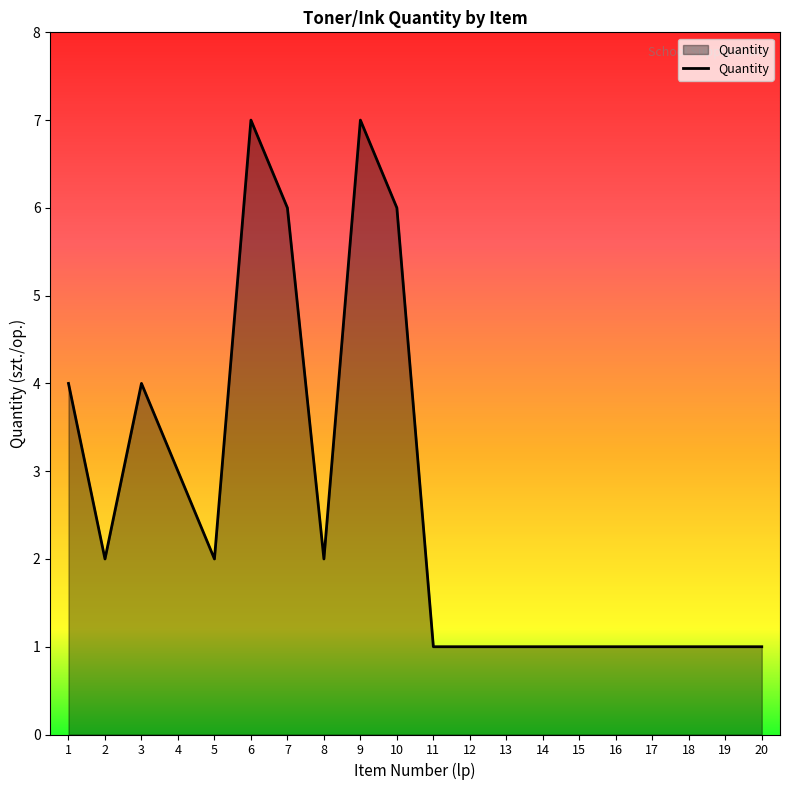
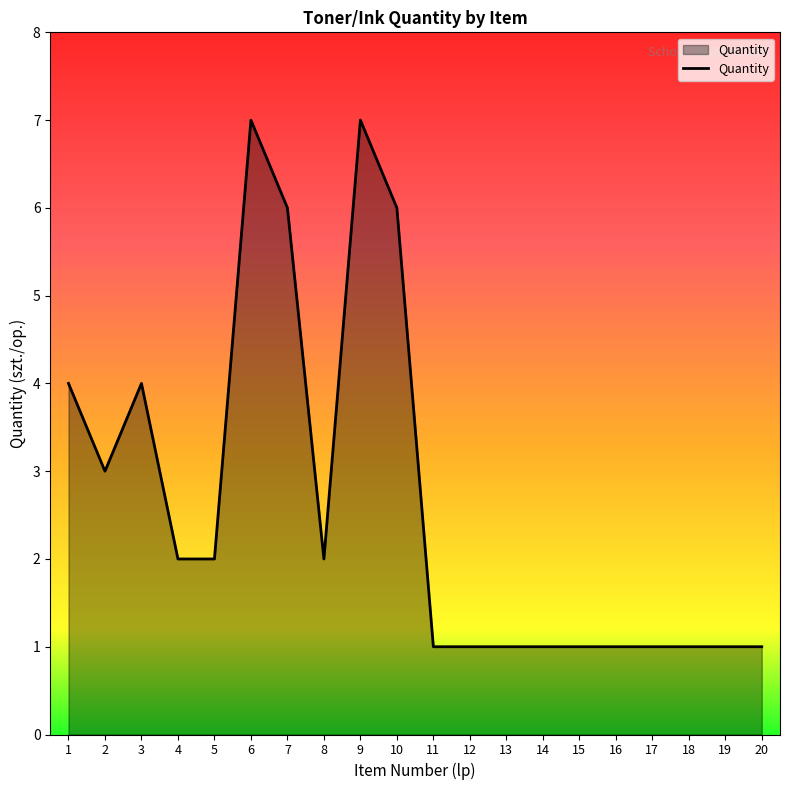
  {
    "1": 4,
-   "2": 2,
+   "2": 3,
    "3": 4,
-   "4": 3,
+   "4": 2,
    "5": 2,
    "6": 7,
    "7": 6,
    "8": 2,
    "9": 7,
    "10": 6,
    "11": 1,
    "12": 1,
    "13": 1,
    "14": 1,
    "15": 1,
    "16": 1,
    "17": 1,
    "18": 1,
    "19": 1,
    "20": 1
  }
